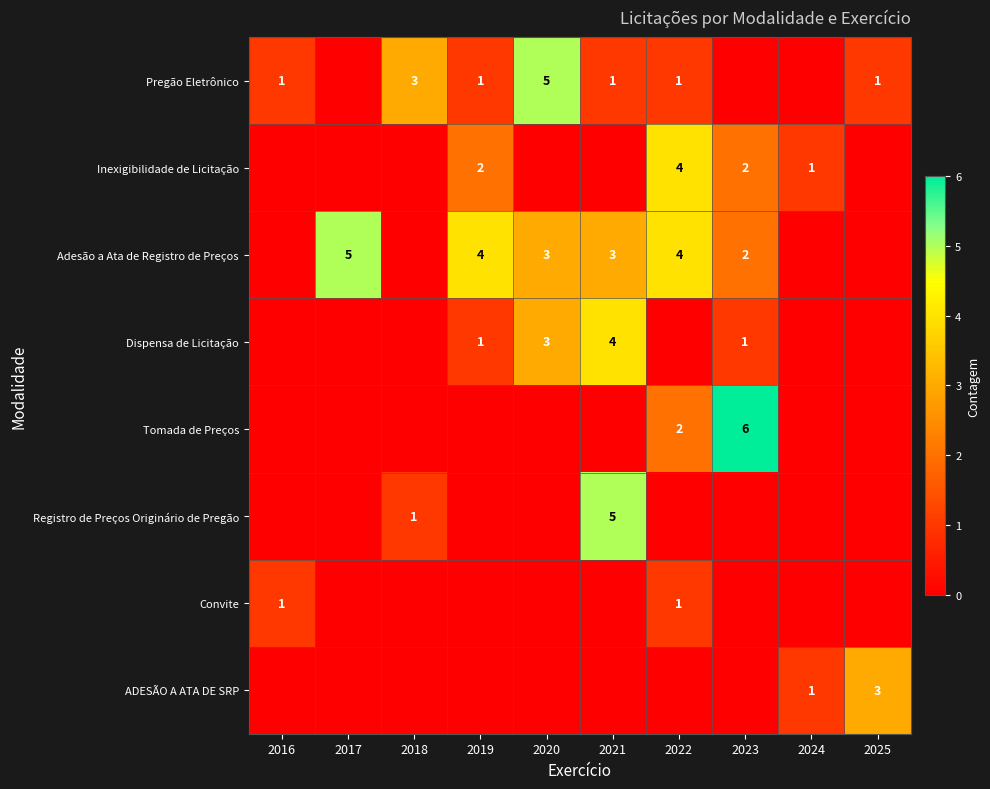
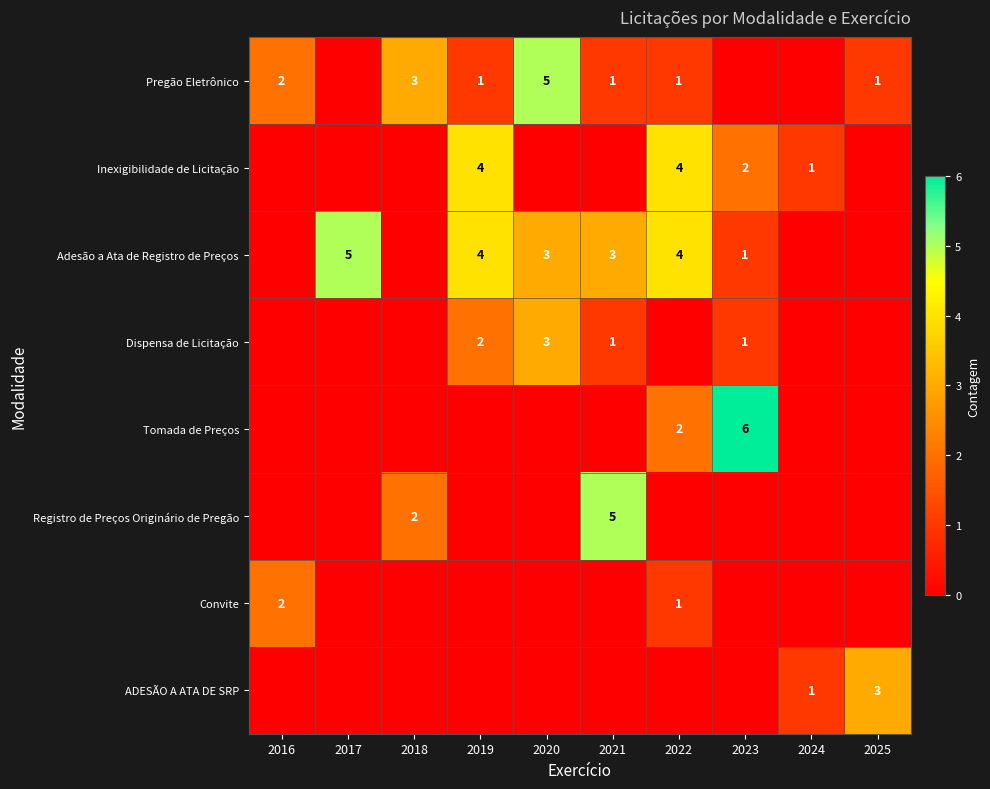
  {
    "Pregão Eletrônico": {
-     "2016": 1,
+     "2016": 2,
      "2018": 3,
      "2019": 1,
      "2020": 5,
      "2021": 1,
      "2022": 1,
      "2025": 1
    },
    "Inexigibilidade de Licitação": {
-     "2019": 2,
+     "2019": 4,
      "2022": 4,
      "2023": 2,
      "2024": 1
    },
    "Adesão a Ata de Registro de Preços": {
      "2017": 5,
      "2019": 4,
      "2020": 3,
      "2021": 3,
      "2022": 4,
-     "2023": 2
+     "2023": 1
    },
    "Dispensa de Licitação": {
-     "2019": 1,
+     "2019": 2,
      "2020": 3,
-     "2021": 4,
+     "2021": 1,
      "2023": 1
    },
    "Tomada de Preços": {
      "2022": 2,
      "2023": 6
    },
    "Registro de Preços Originário de Pregão": {
-     "2018": 1,
+     "2018": 2,
      "2021": 5
    },
    "Convite": {
-     "2016": 1,
+     "2016": 2,
      "2022": 1
    },
    "ADESÃO A ATA DE SRP": {
      "2024": 1,
      "2025": 3
    }
  }
